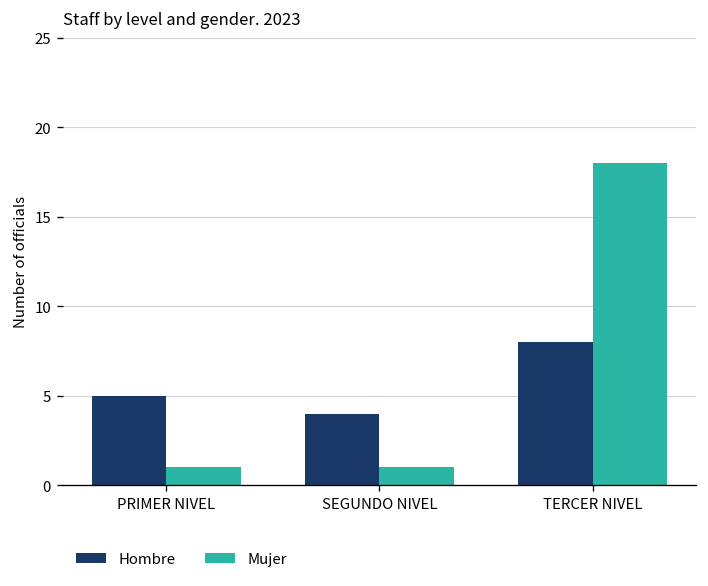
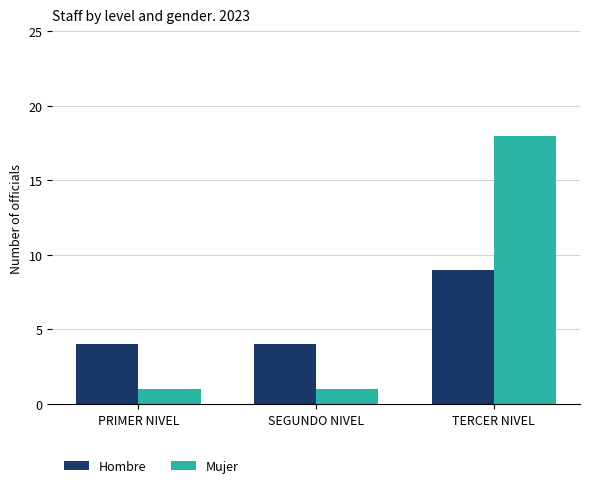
  {
    "Hombre": {
-     "PRIMER NIVEL": 5,
+     "PRIMER NIVEL": 4,
      "SEGUNDO NIVEL": 4,
-     "TERCER NIVEL": 8
+     "TERCER NIVEL": 9
    },
    "Mujer": {
      "PRIMER NIVEL": 1,
      "SEGUNDO NIVEL": 1,
      "TERCER NIVEL": 18
    }
  }
